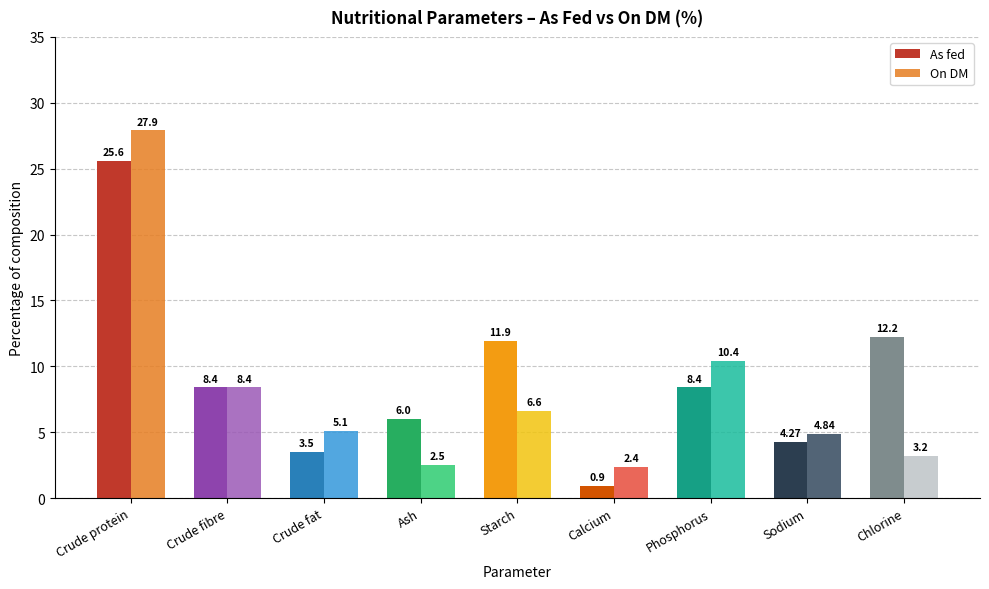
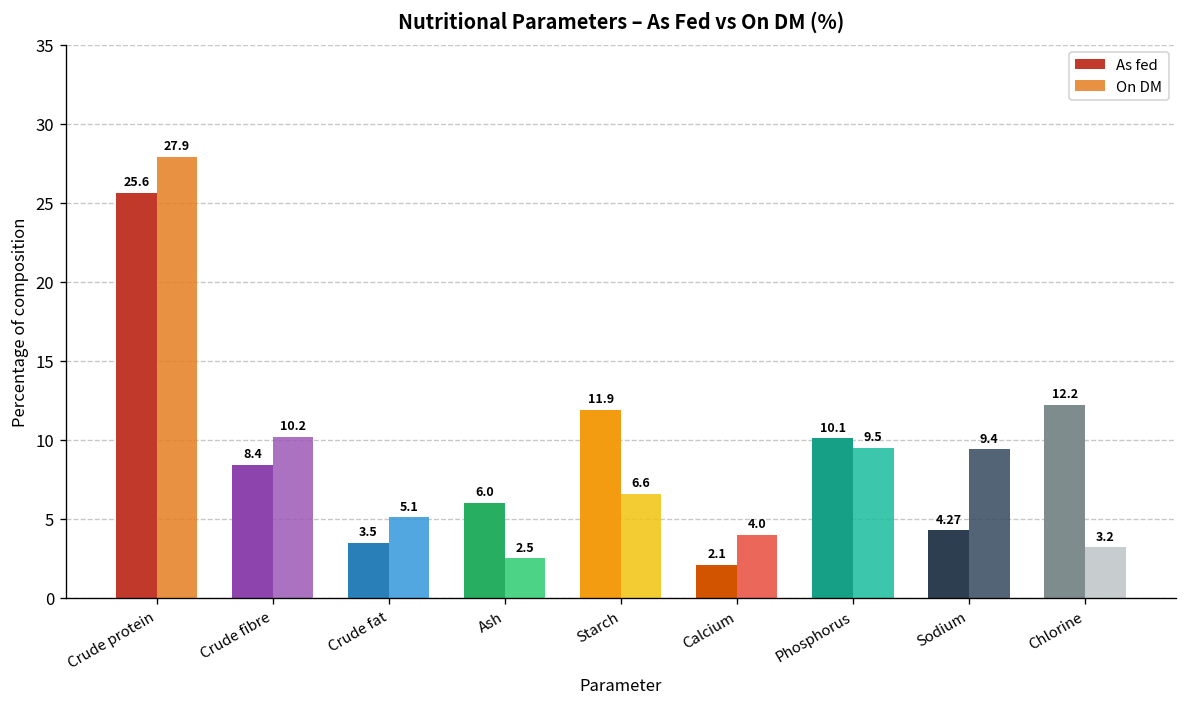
  {
    "As fed": {
      "Crude protein": 25.6,
      "Crude fibre": 8.4,
      "Crude fat": 3.5,
      "Ash": 6.0,
      "Starch": 11.9,
-     "Calcium": 0.9,
-     "Phosphorus": 8.4,
+     "Calcium": 2.1,
+     "Phosphorus": 10.1,
      "Sodium": 4.27,
      "Chlorine": 12.2
    },
    "On DM": {
      "Crude protein": 27.9,
-     "Crude fibre": 8.4,
+     "Crude fibre": 10.2,
      "Crude fat": 5.1,
      "Ash": 2.5,
      "Starch": 6.6,
-     "Calcium": 2.4,
-     "Phosphorus": 10.4,
-     "Sodium": 4.84,
+     "Calcium": 4.0,
+     "Phosphorus": 9.5,
+     "Sodium": 9.4,
      "Chlorine": 3.2
    }
  }
